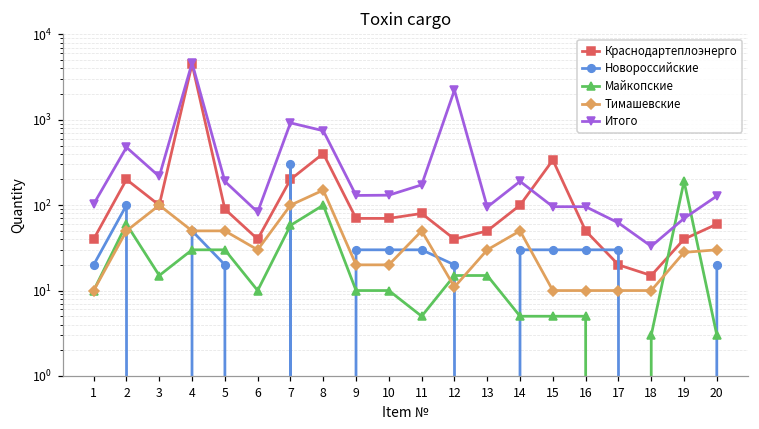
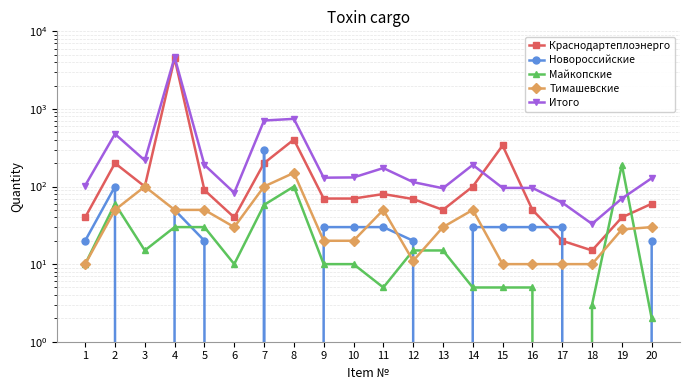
  {
    "Краснодартеплоэнерго": {
      "1": 40,
      "2": 200,
      "5": 90,
      "6": 40,
      "7": 200,
      "8": 400,
      "9": 70,
      "10": 70,
      "11": 80,
-     "12": 40,
+     "12": 70,
      "13": 50,
      "14": 100,
      "15": 300,
      "16": 50,
      "17": 20,
      "18": 15,
      "19": 40,
      "20": 60
    },
    "Новороссийские": {
      "1": 20,
      "2": 100,
      "5": 20,
      "7": 300,
      "9": 30,
      "10": 30,
      "11": 30,
      "12": 20,
      "14": 30,
      "15": 30,
      "16": 30,
      "17": 30,
      "20": 20
    },
    "Майкопские": {
      "2": 60,
      "3": 15,
      "4": 30,
      "5": 30,
      "6": 10,
      "7": 60,
      "8": 100,
      "9": 10,
      "10": 10,
      "11": 5,
      "12": 15,
      "13": 15,
      "14": 5,
      "15": 5,
      "16": 5,
      "18": 3,
      "19": 190,
-     "20": 3
+     "20": 2
    },
    "Тимашевские": {
      "2": 50,
      "5": 50,
      "6": 30,
      "7": 100,
      "8": 150,
      "9": 20,
      "10": 20,
      "11": 50,
      "12": 11,
      "13": 30,
      "14": 50,
      "15": 10,
      "16": 10,
      "17": 10,
      "18": 10,
      "19": 28,
      "20": 30
    },
    "Итого": {
      "1": 100,
      "2": 500,
      "3": 220,
      "5": 190,
      "6": 80,
-     "7": 900,
+     "7": 700,
      "8": 700,
      "9": 130,
      "10": 130,
      "11": 170,
-     "12": 2200,
+     "12": 110,
      "13": 100,
      "14": 190,
      "15": 100,
      "16": 100,
      "17": 60,
      "18": 33,
      "19": 70,
      "20": 130
    }
  }
